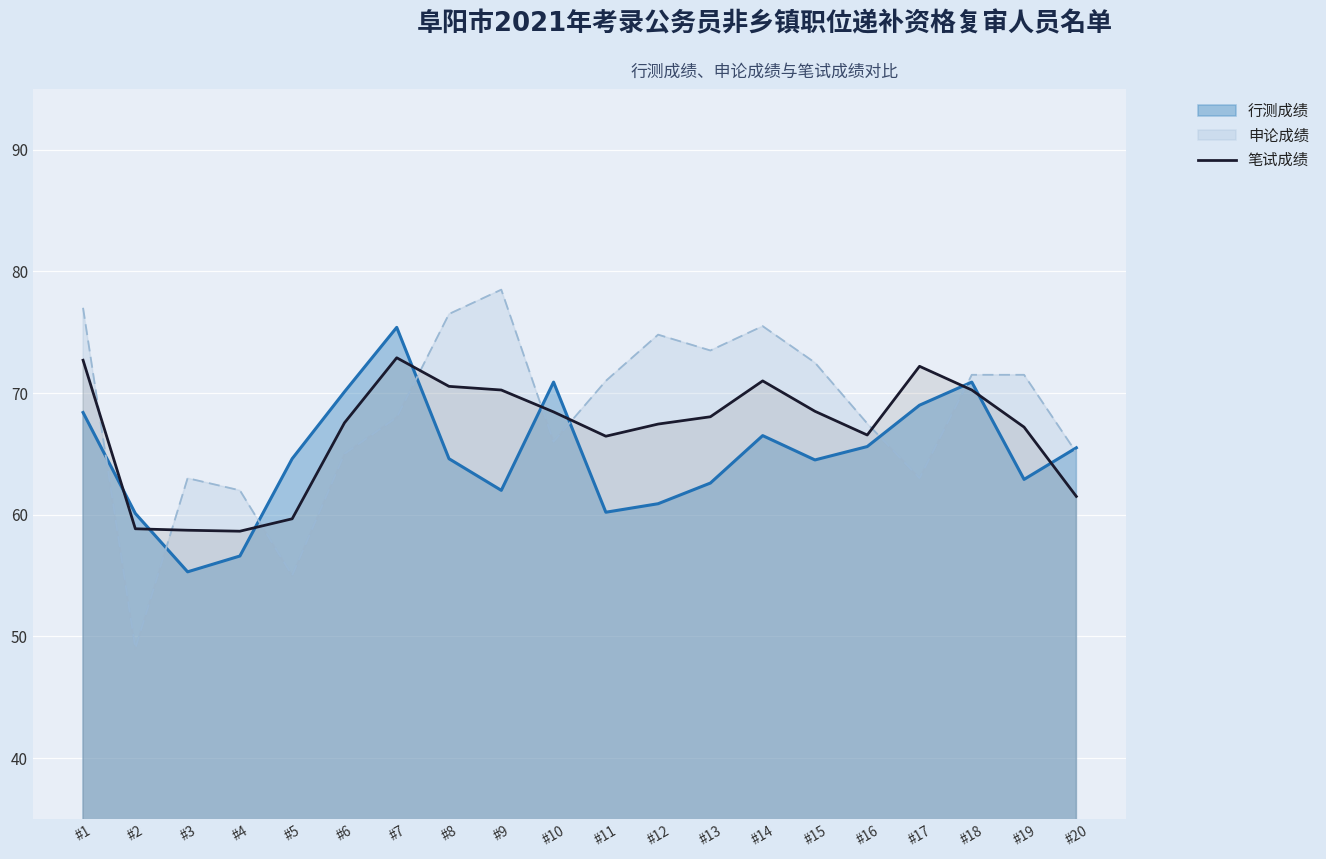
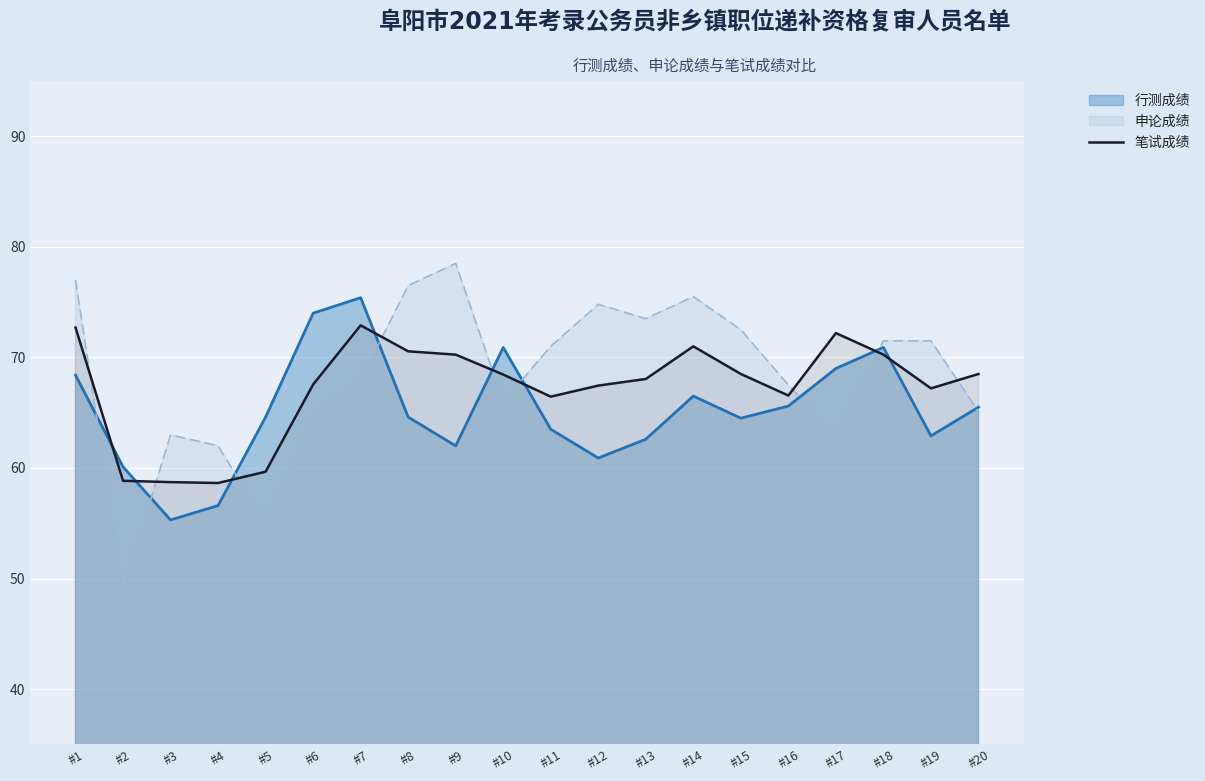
  {
    "行测成绩": {
      "#1": 68.4,
      "#2": 60.1,
      "#3": 55.3,
      "#4": 56.6,
      "#5": 64.6,
-     "#6": 70.1,
+     "#6": 74.0,
      "#7": 75.4,
      "#8": 64.6,
      "#9": 62.0,
      "#10": 70.9,
-     "#11": 60.2,
+     "#11": 63.5,
      "#12": 60.9,
      "#13": 62.6,
      "#14": 66.5,
      "#15": 64.5,
      "#16": 65.6,
      "#17": 69.0,
      "#18": 70.9,
      "#19": 62.9,
      "#20": 65.5
    },
    "申论成绩": {
      "#1": 77.0,
      "#2": 49.0,
      "#3": 63.0,
      "#4": 62.0,
      "#5": 55.0,
      "#6": 65.0,
      "#7": 68.0,
      "#8": 76.5,
      "#9": 78.5,
      "#10": 66.0,
      "#11": 71.0,
      "#12": 74.8,
      "#13": 73.5,
      "#14": 75.5,
      "#15": 72.5,
      "#16": 67.5,
      "#17": 63.0,
      "#18": 71.5,
      "#19": 71.5,
      "#20": 65.1
    },
    "笔试成绩": {
      "#1": 72.7,
      "#2": 58.8,
      "#3": 58.7,
      "#4": 58.6,
      "#5": 59.7,
      "#6": 67.6,
      "#7": 72.9,
      "#8": 70.6,
      "#9": 70.3,
      "#10": 68.5,
      "#11": 66.5,
      "#12": 67.5,
      "#13": 68.1,
      "#14": 71.0,
      "#15": 68.5,
      "#16": 66.6,
      "#17": 72.2,
      "#18": 70.3,
      "#19": 67.2,
-     "#20": 61.5
+     "#20": 68.5
    }
  }
